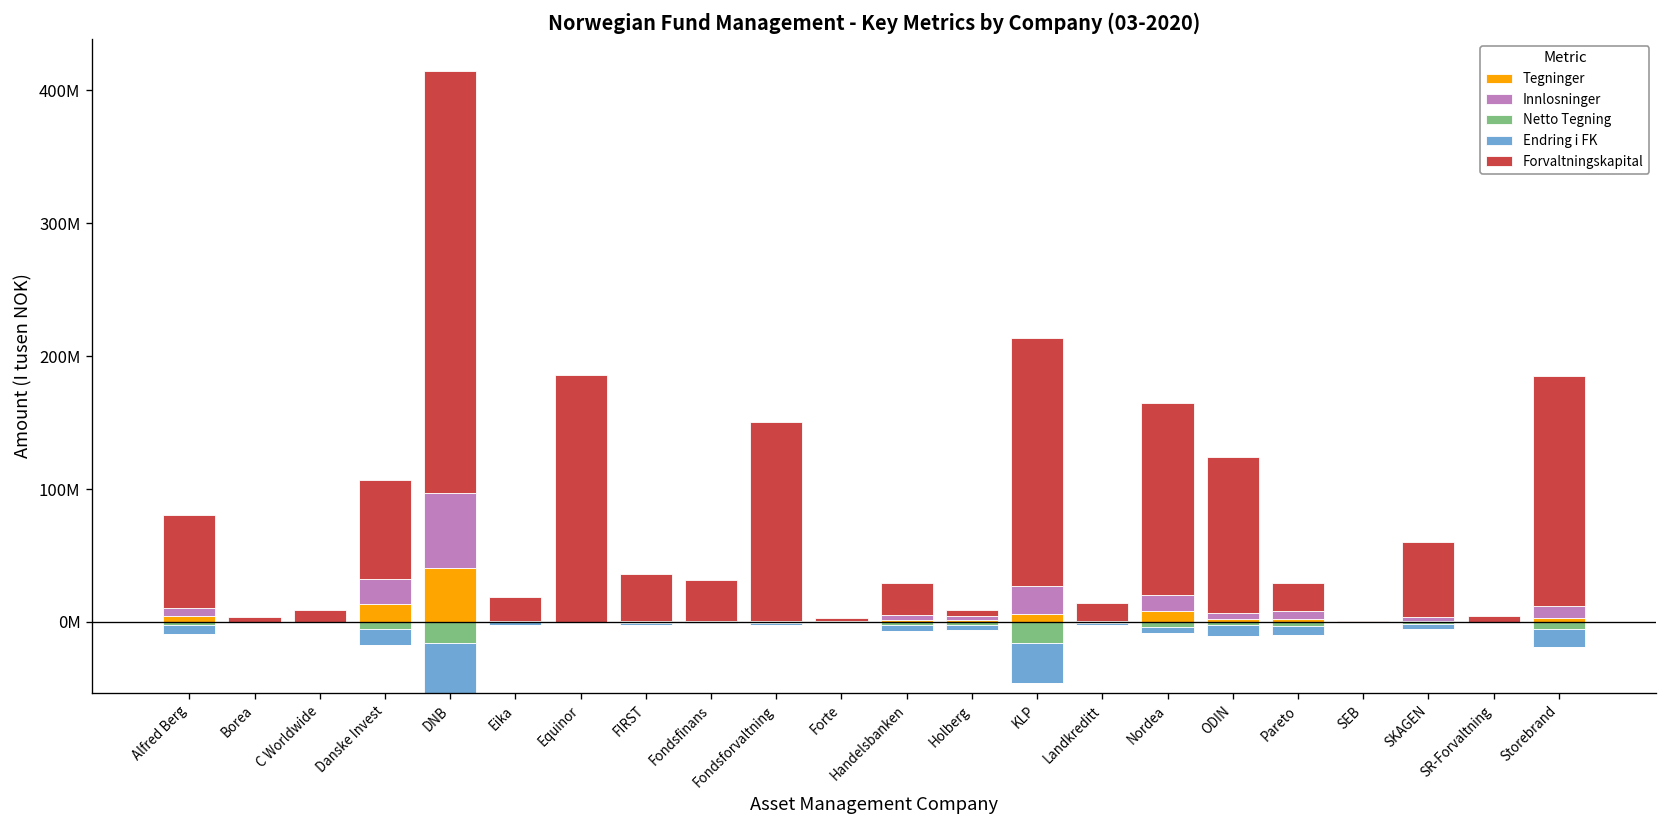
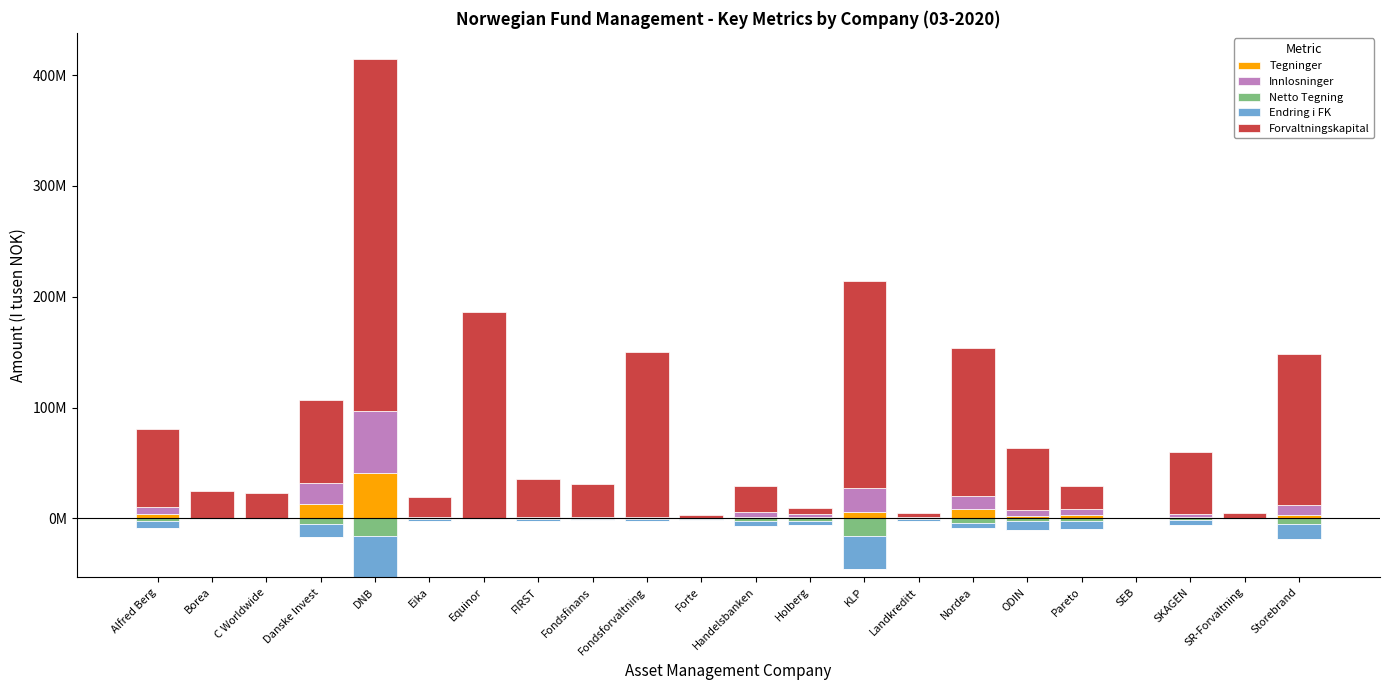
  {
    "Forvaltningskapital": {
      "Alfred Berg": 70000000,
-     "Borea": 4000000,
-     "C Worldwide": 9000000,
+     "Borea": 25000000,
+     "C Worldwide": 22000000,
      "Danske Invest": 75000000,
      "DNB": 318000000,
      "Eika": 18000000,
      "Equinor": 186000000,
      "FIRST": 35000000,
      "Fondsfinans": 30000000,
      "Fondsforvaltning": 149000000,
      "Forte": 2000000,
      "Handelsbanken": 24000000,
      "Holberg": 5000000,
      "KLP": 187000000,
-     "Landkreditt": 14000000,
-     "Nordea": 144000000,
-     "ODIN": 117000000,
+     "Landkreditt": 4000000,
+     "Nordea": 133000000,
+     "ODIN": 56000000,
      "Pareto": 21000000,
      "SKAGEN": 56000000,
      "SR-Forvaltning": 4000000,
-     "Storebrand": 174000000
+     "Storebrand": 136000000
    }
  }
